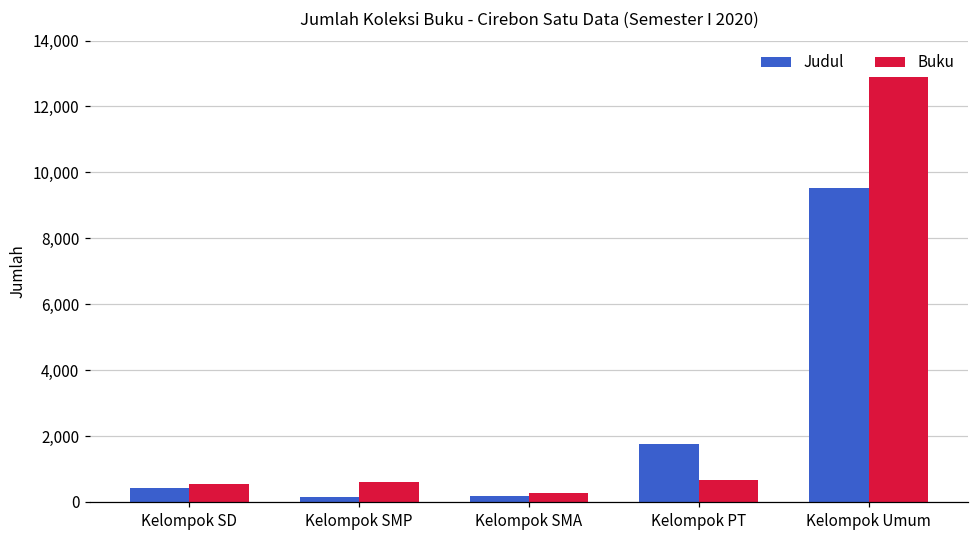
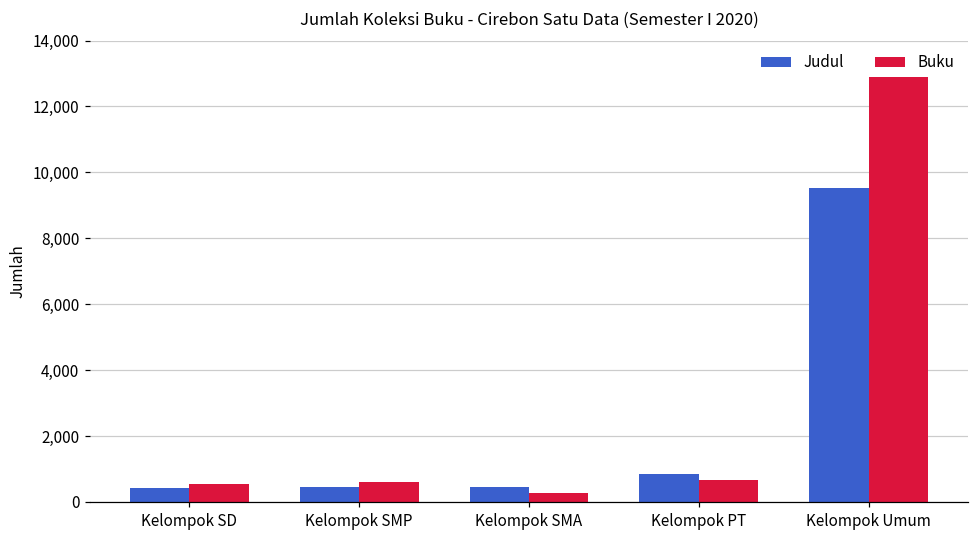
  {
    "Judul": {
      "Kelompok SD": "400",
-     "Kelompok SMP": "100",
-     "Kelompok SMA": "200",
-     "Kelompok PT": "1,800",
+     "Kelompok SMP": "500",
+     "Kelompok SMA": "500",
+     "Kelompok PT": "800",
      "Kelompok Umum": "9,500"
    },
    "Buku": {
      "Kelompok SD": "500",
      "Kelompok SMP": "600",
      "Kelompok SMA": "300",
      "Kelompok PT": "700",
      "Kelompok Umum": "12,900"
    }
  }
